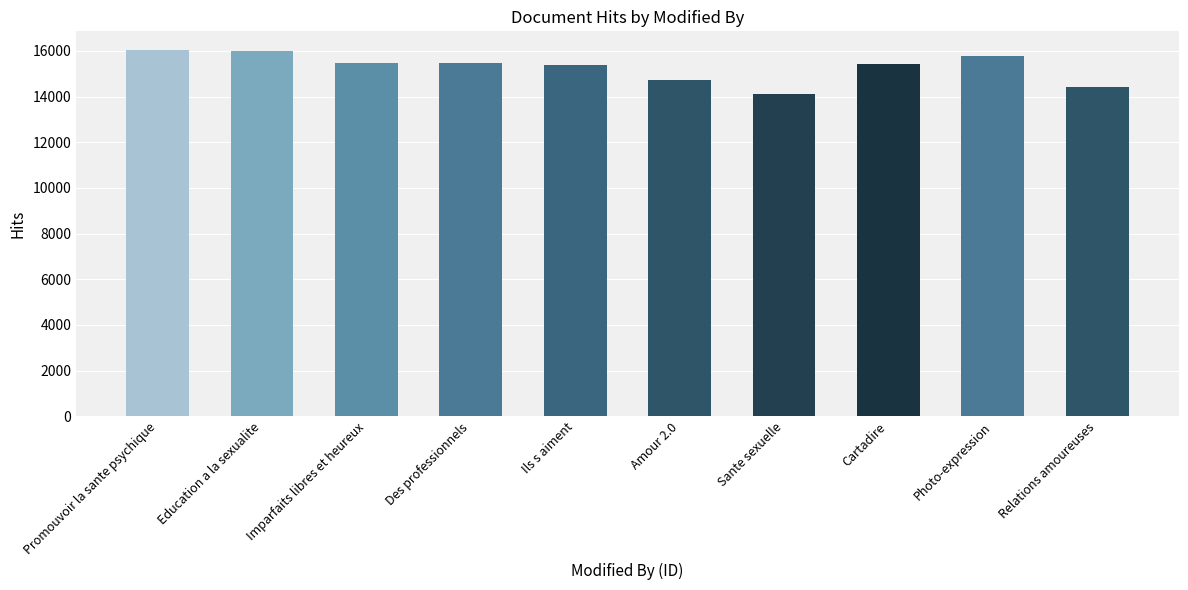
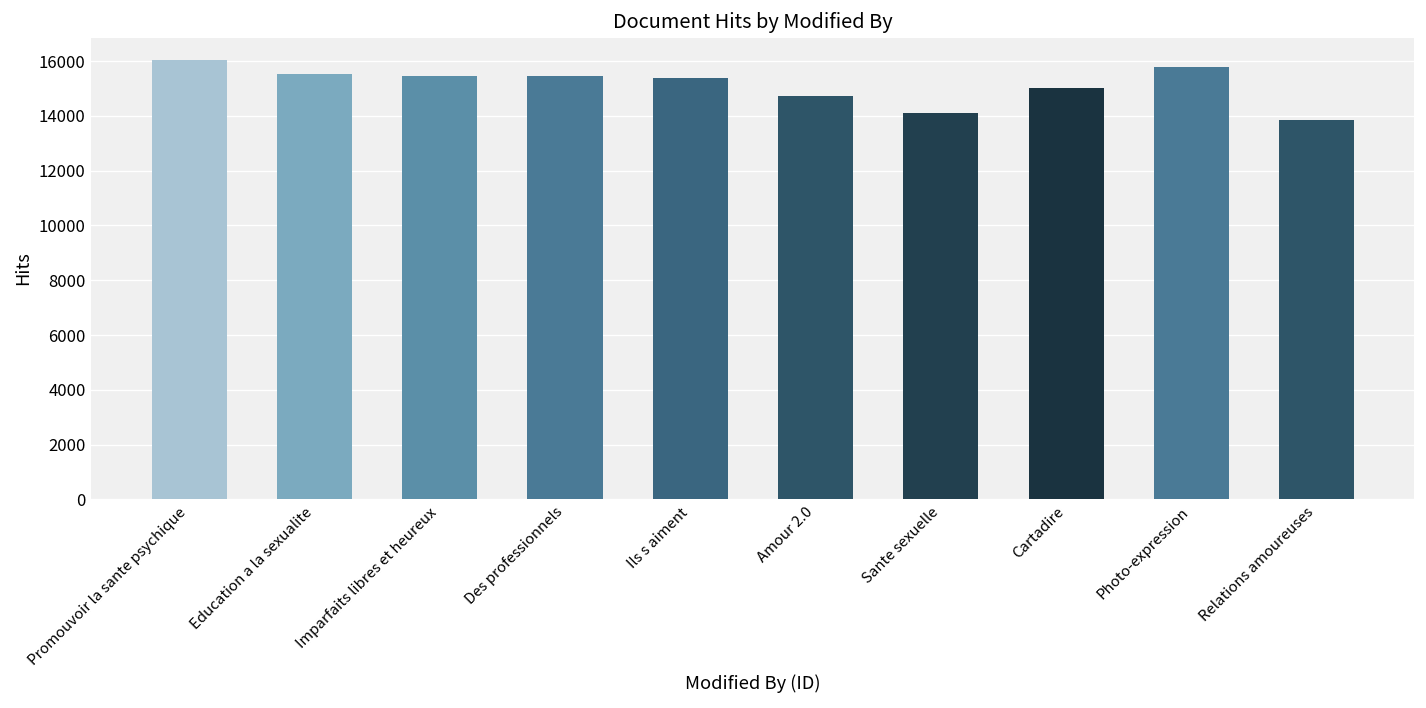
  {
    "Promouvoir la sante psychique": 16100,
-   "Education a la sexualite": 16000,
+   "Education a la sexualite": 15500,
    "Imparfaits libres et heureux": 15500,
    "Des professionnels": 15500,
    "Ils s aiment": 15400,
    "Amour 2.0": 14700,
    "Sante sexuelle": 14100,
-   "Cartadire": 15400,
+   "Cartadire": 15000,
    "Photo-expression": 15800,
-   "Relations amoureuses": 14400
+   "Relations amoureuses": 13900
  }
